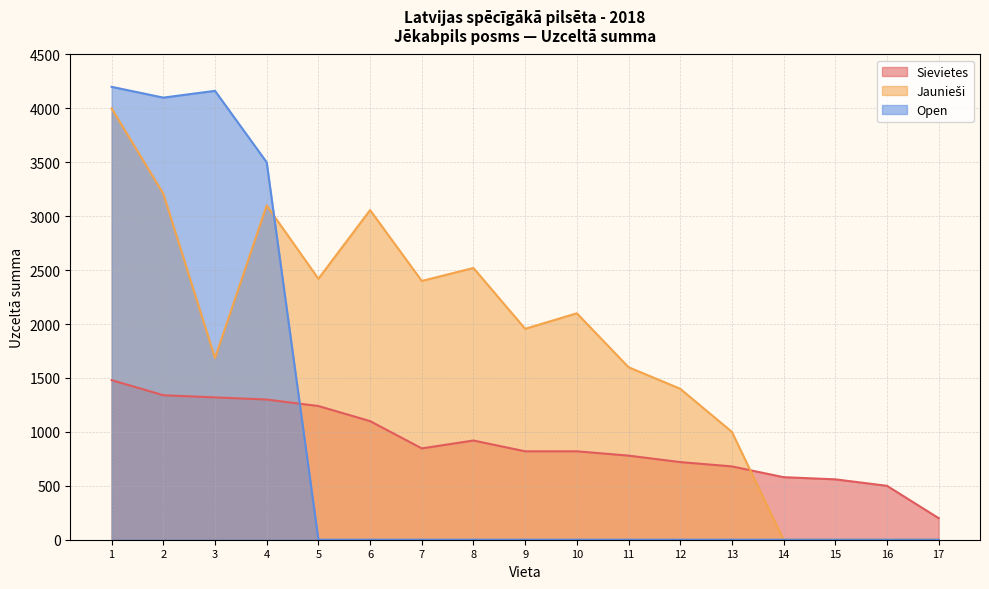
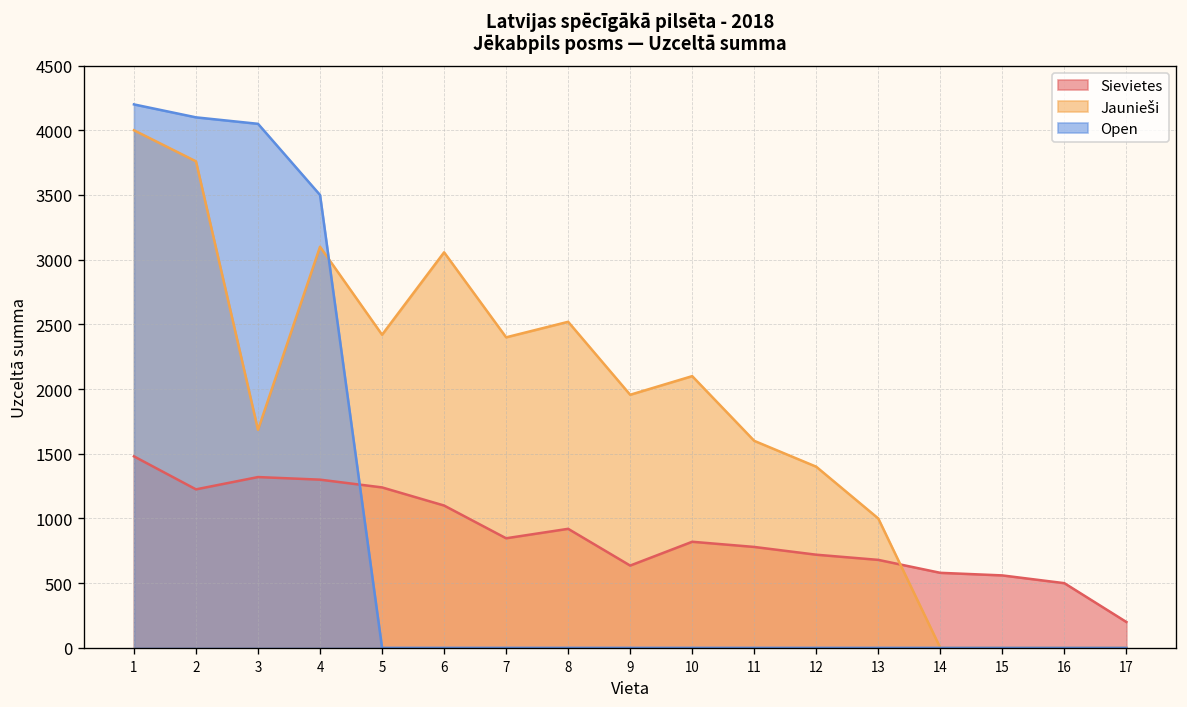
  {
    "Sievietes": {
      "1": 1480,
-     "2": 1340,
+     "2": 1230,
      "3": 1320,
      "4": 1300,
      "5": 1240,
      "6": 1100,
      "7": 850,
      "8": 920,
-     "9": 820,
+     "9": 640,
      "10": 820,
      "11": 780,
      "12": 720,
      "13": 680,
      "14": 580,
      "15": 560,
      "16": 500,
      "17": 200
    },
    "Jaunieši": {
      "1": 4000,
-     "2": 3210,
+     "2": 3760,
      "3": 1690,
      "4": 3100,
      "5": 2420,
      "6": 3060,
      "7": 2400,
      "8": 2520,
      "9": 1960,
      "10": 2100,
      "11": 1600,
      "12": 1400,
      "13": 1000
    },
    "Open": {
      "1": 4200,
      "2": 4100,
-     "3": 4160,
+     "3": 4050,
      "4": 3500,
      "5": 0,
      "6": 0,
      "7": 0,
      "8": 0,
      "9": 0,
      "10": 0,
      "11": 0,
      "12": 0,
      "13": 0
    }
  }
